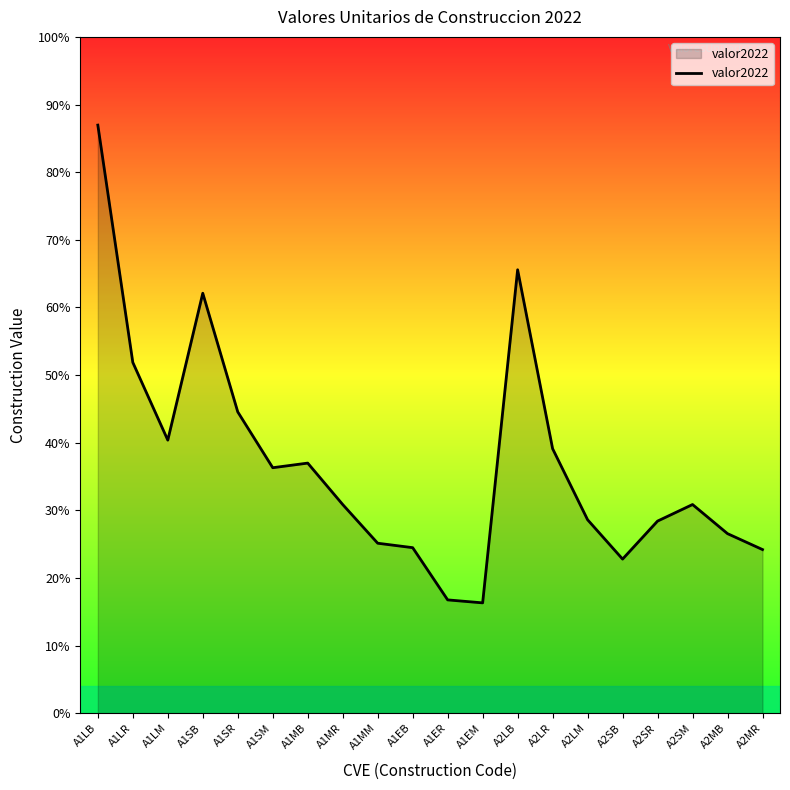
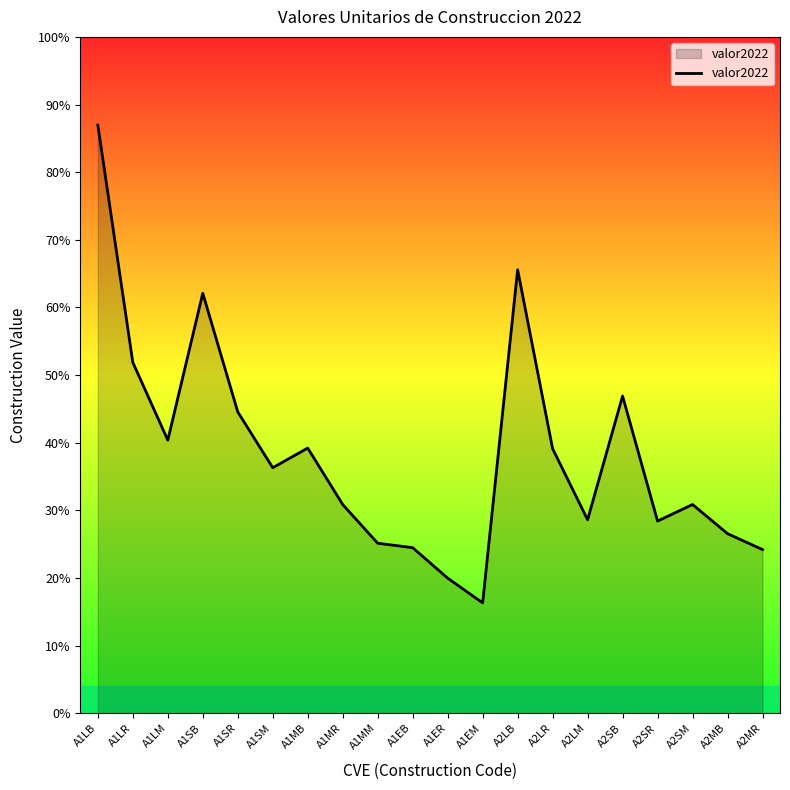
  {
    "A1LB": "87%",
    "A1LR": "52%",
    "A1LM": "40%",
    "A1SB": "62%",
    "A1SR": "45%",
    "A1SM": "36%",
-   "A1MB": "37%",
+   "A1MB": "39%",
    "A1MR": "31%",
    "A1MM": "25%",
    "A1EB": "24%",
-   "A1ER": "17%",
+   "A1ER": "20%",
    "A1EM": "16%",
    "A2LB": "66%",
    "A2LR": "39%",
    "A2LM": "29%",
-   "A2SB": "23%",
+   "A2SB": "47%",
    "A2SR": "28%",
    "A2SM": "31%",
    "A2MB": "27%",
    "A2MR": "24%"
  }
